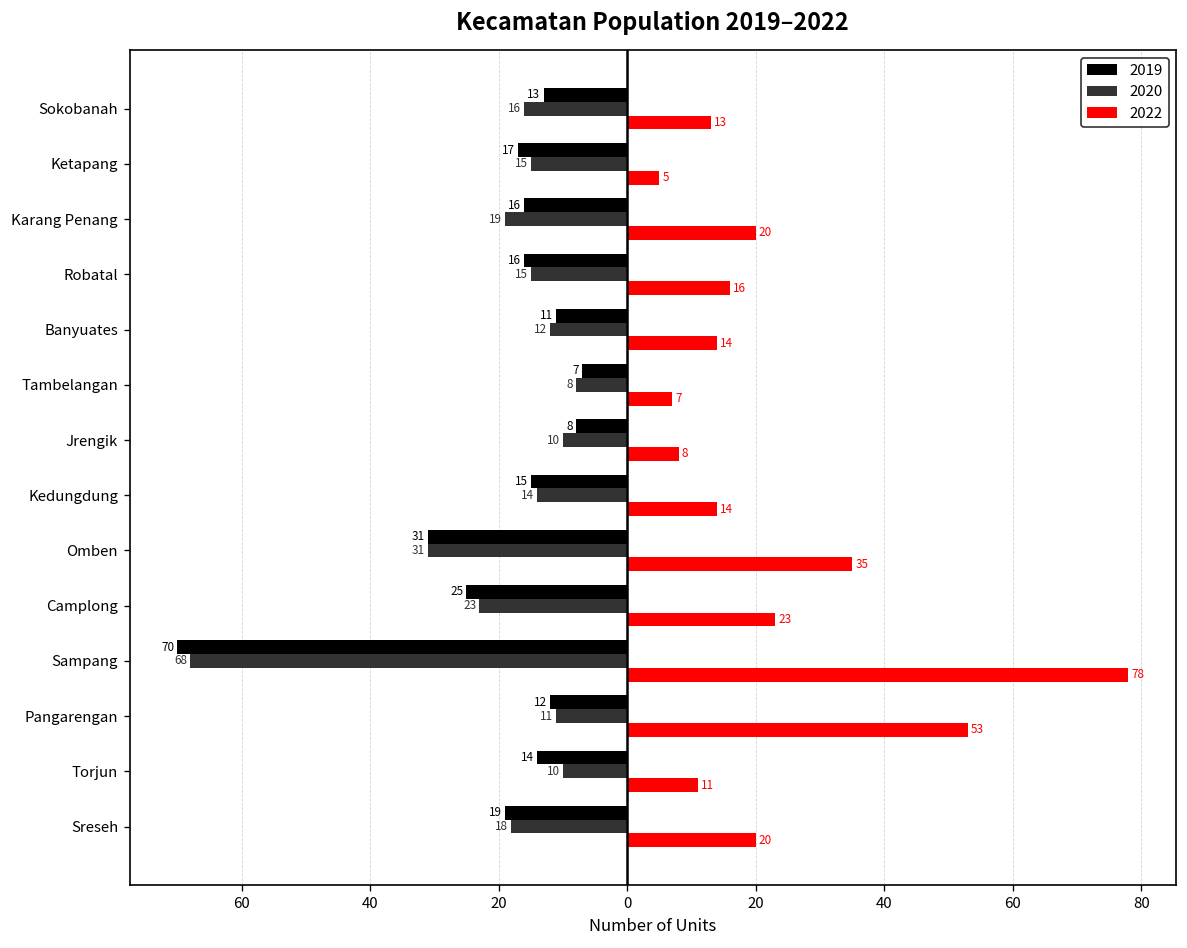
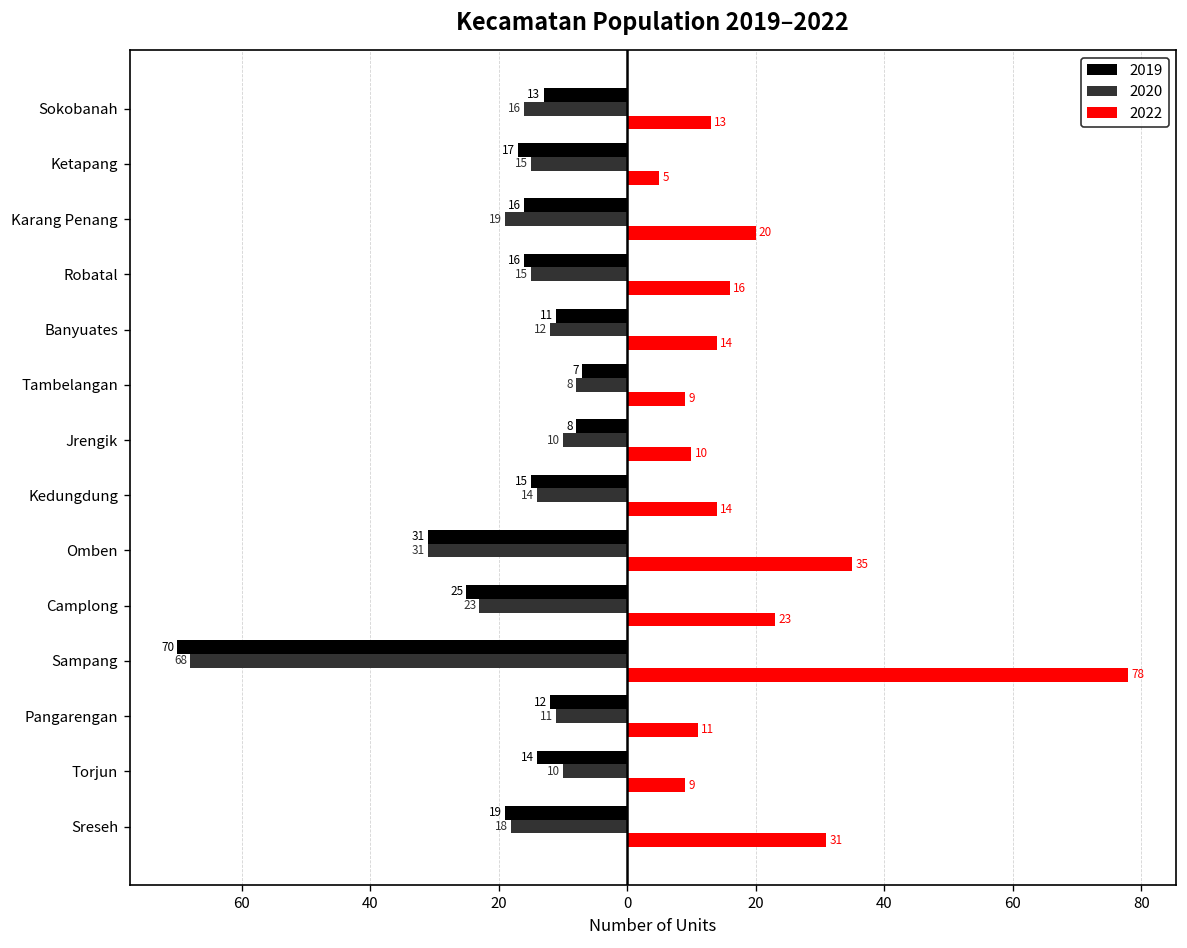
  {
    "2022": {
      "Sokobanah": 13,
      "Ketapang": 5,
      "Karang Penang": 20,
      "Robatal": 16,
      "Banyuates": 14,
-     "Tambelangan": 7,
-     "Jrengik": 8,
+     "Tambelangan": 9,
+     "Jrengik": 10,
      "Kedungdung": 14,
      "Omben": 35,
      "Camplong": 23,
      "Sampang": 78,
-     "Pangarengan": 53,
-     "Torjun": 11,
-     "Sreseh": 20
+     "Pangarengan": 11,
+     "Torjun": 9,
+     "Sreseh": 31
    }
  }
